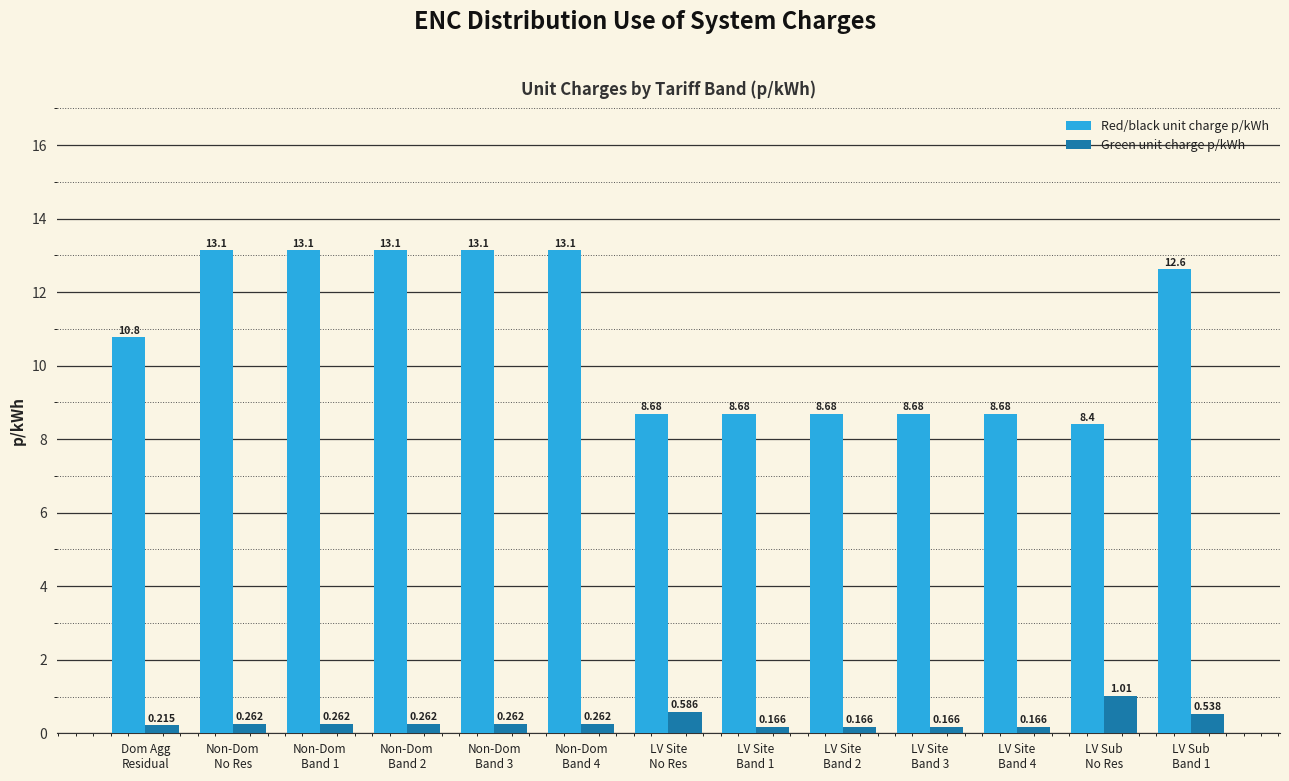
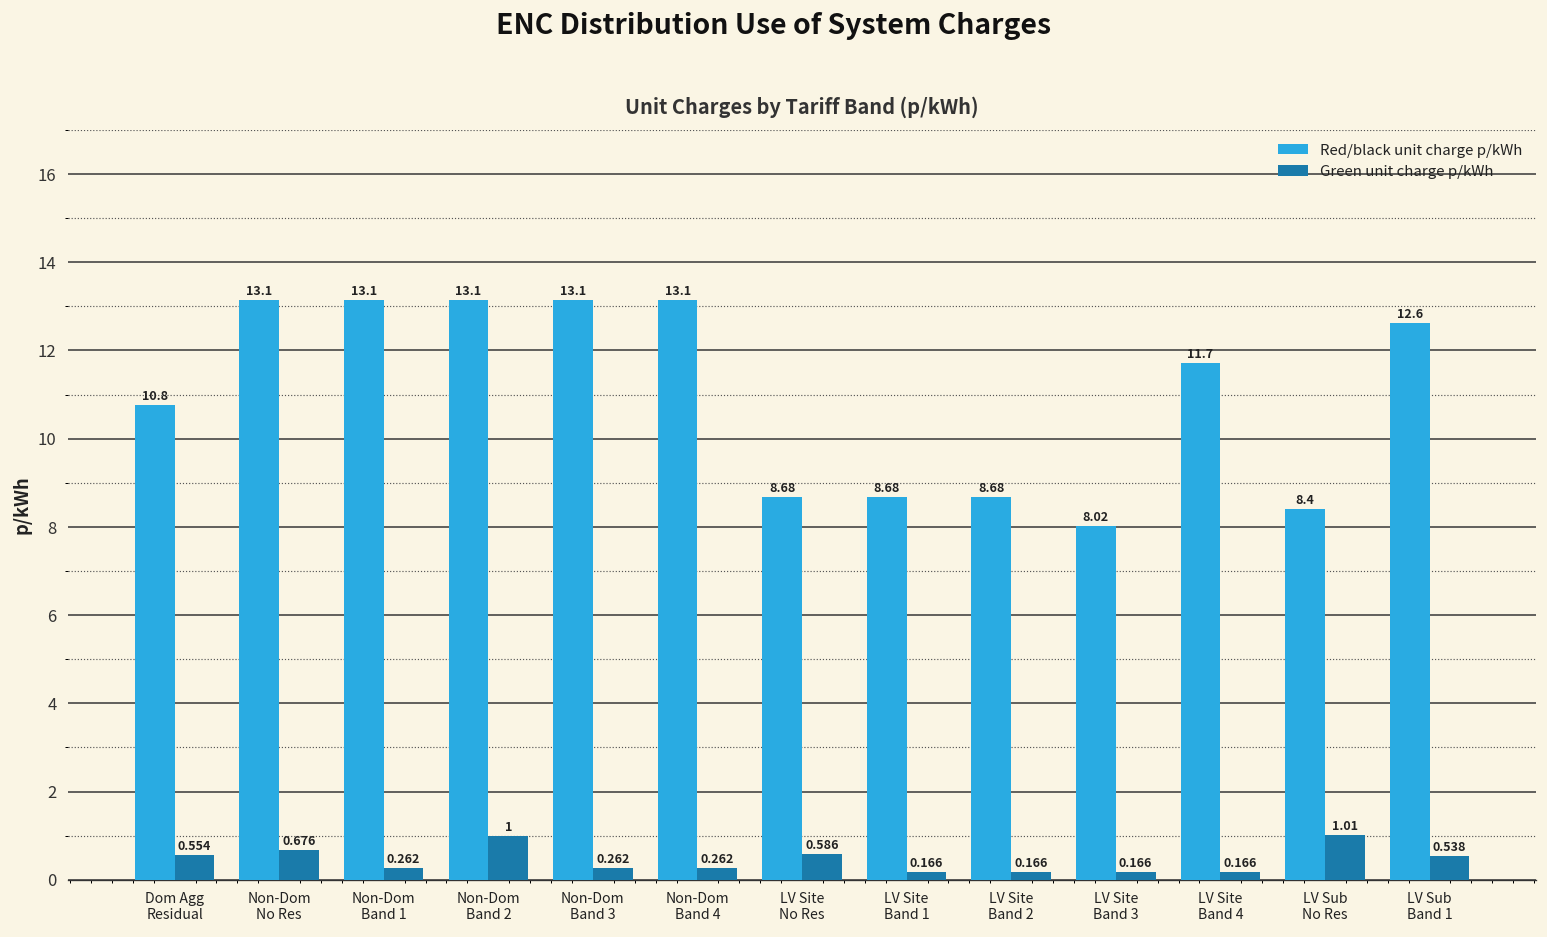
  {
    "Red/black unit charge p/kWh": {
      "Dom Agg Residual": 10.8,
      "Non-Dom No Res": 13.1,
      "Non-Dom Band 1": 13.1,
      "Non-Dom Band 2": 13.1,
      "Non-Dom Band 3": 13.1,
      "Non-Dom Band 4": 13.1,
      "LV Site No Res": 8.68,
      "LV Site Band 1": 8.68,
      "LV Site Band 2": 8.68,
-     "LV Site Band 3": 8.68,
-     "LV Site Band 4": 8.68,
+     "LV Site Band 3": 8.02,
+     "LV Site Band 4": 11.7,
      "LV Sub No Res": 8.4,
      "LV Sub Band 1": 12.6
    },
    "Green unit charge p/kWh": {
-     "Dom Agg Residual": 0.215,
-     "Non-Dom No Res": 0.262,
+     "Dom Agg Residual": 0.554,
+     "Non-Dom No Res": 0.676,
      "Non-Dom Band 1": 0.262,
-     "Non-Dom Band 2": 0.262,
+     "Non-Dom Band 2": 1,
      "Non-Dom Band 3": 0.262,
      "Non-Dom Band 4": 0.262,
      "LV Site No Res": 0.586,
      "LV Site Band 1": 0.166,
      "LV Site Band 2": 0.166,
      "LV Site Band 3": 0.166,
      "LV Site Band 4": 0.166,
      "LV Sub No Res": 1.01,
      "LV Sub Band 1": 0.538
    }
  }
